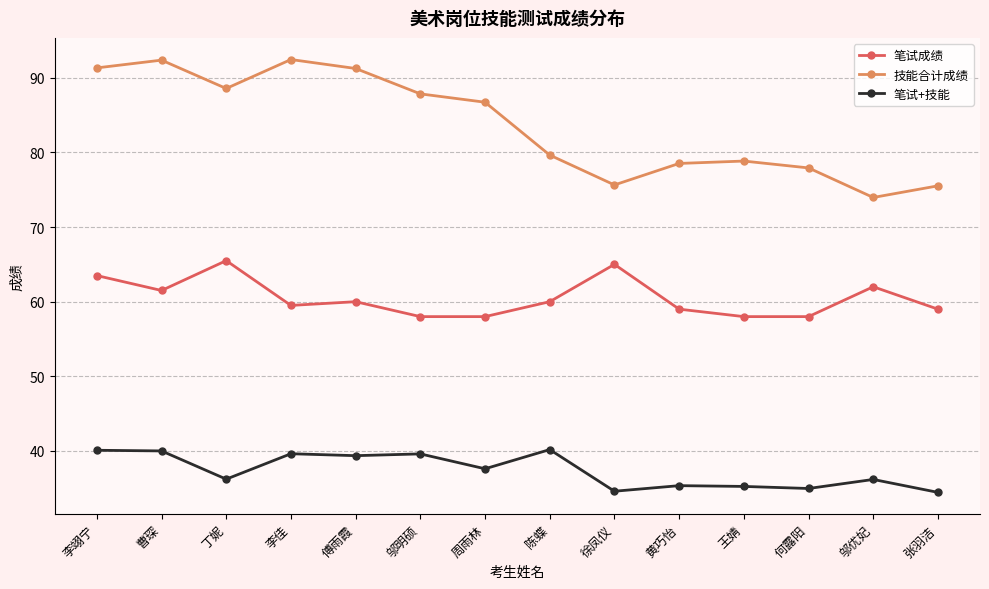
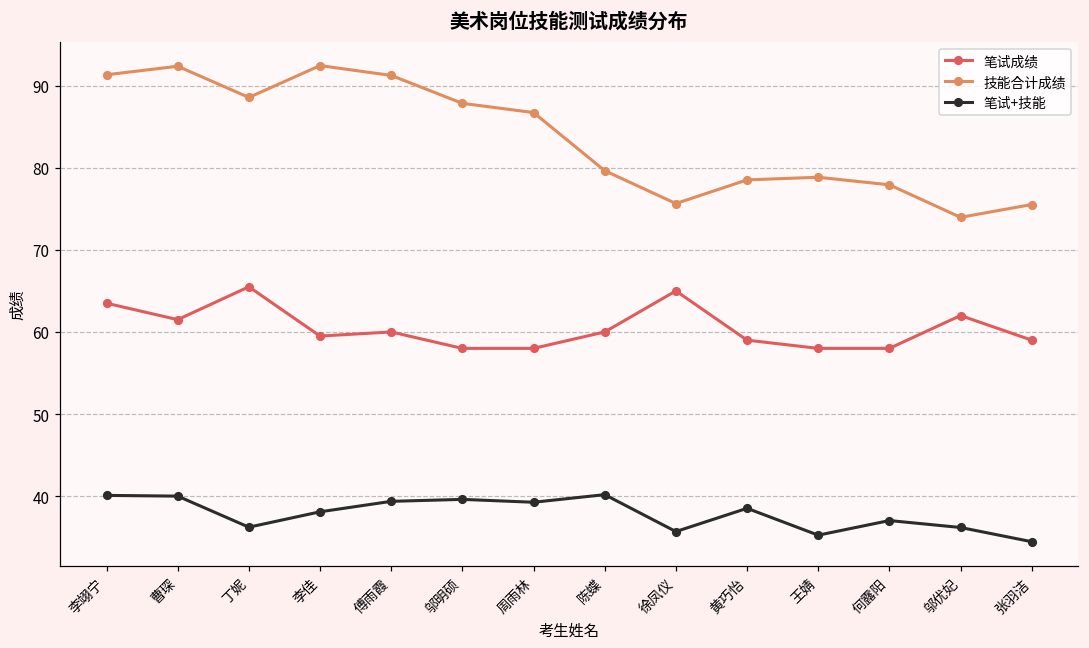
  {
    "笔试+技能": {
      "李翊宁": 40,
      "曹琛": 40,
      "丁妮": 36,
-     "李佳": 40,
+     "李佳": 38,
      "傅雨霞": 39,
      "邬明硕": 40,
-     "周雨林": 38,
+     "周雨林": 39,
      "陈蝶": 40,
-     "徐凤仪": 35,
-     "黄巧怡": 35,
+     "徐凤仪": 36,
+     "黄巧怡": 39,
      "王婧": 35,
-     "何露阳": 35,
+     "何露阳": 37,
      "邬优妃": 36,
      "张羽洁": 34
    }
  }
